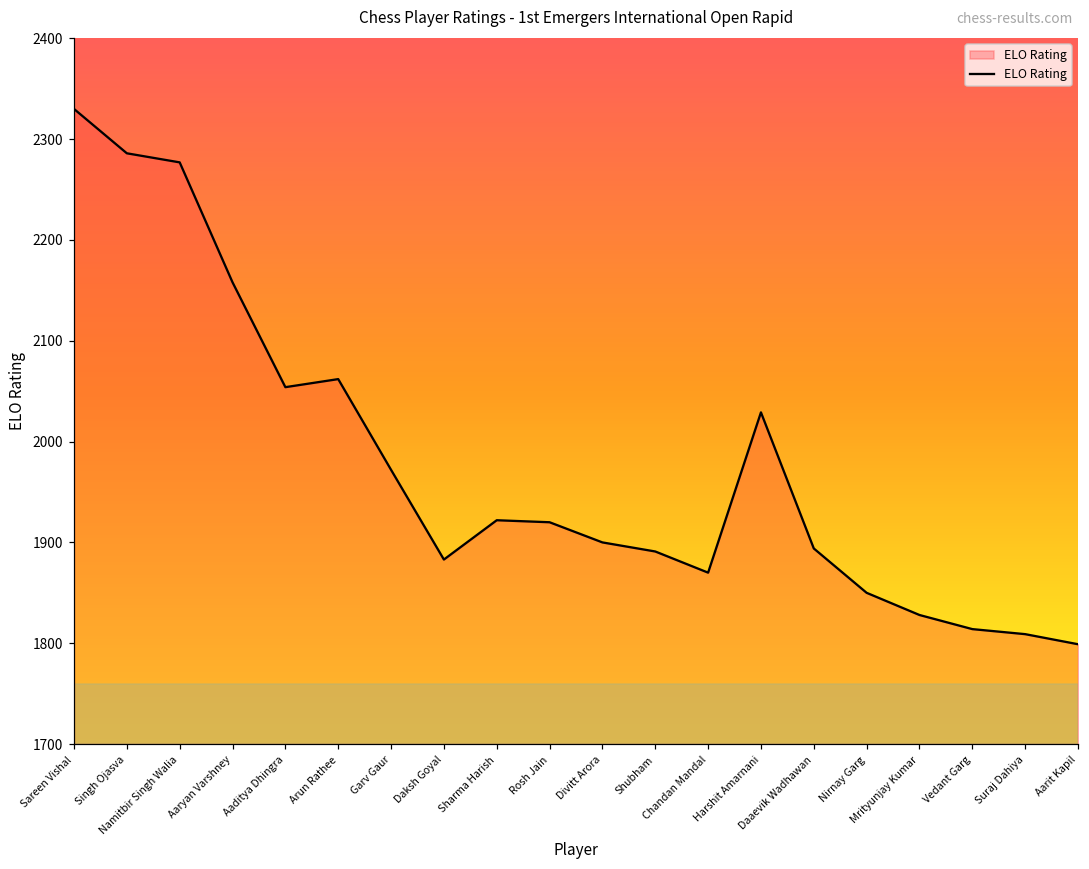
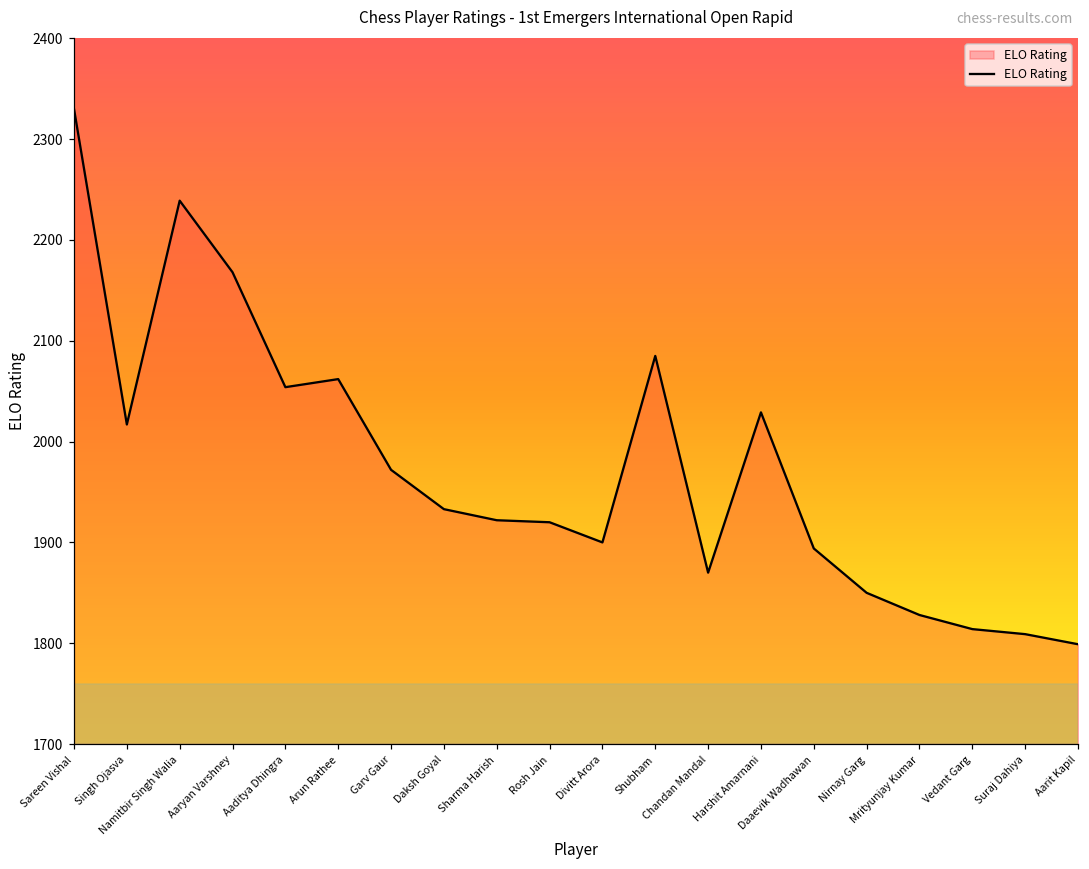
  {
    "Sareen Vishal": 2330,
-   "Singh Ojasva": 2290,
-   "Namitbir Singh Walia": 2280,
-   "Aaryan Varshney": 2160,
+   "Singh Ojasva": 2020,
+   "Namitbir Singh Walia": 2240,
+   "Aaryan Varshney": 2170,
    "Aaditya Dhingra": 2050,
    "Arun Rathee": 2060,
    "Garv Gaur": 1970,
-   "Daksh Goyal": 1880,
+   "Daksh Goyal": 1930,
    "Sharma Harish": 1920,
    "Rosh Jain": 1920,
    "Divitt Arora": 1900,
-   "Shubham": 1890,
+   "Shubham": 2090,
    "Chandan Mandal": 1870,
    "Harshit Amarnani": 2030,
    "Daaevik Wadhawan": 1890,
    "Nirnay Garg": 1850,
    "Mrityunjay Kumar": 1830,
    "Vedant Garg": 1810,
    "Suraj Dahiya": 1810,
    "Aarit Kapil": 1800
  }
